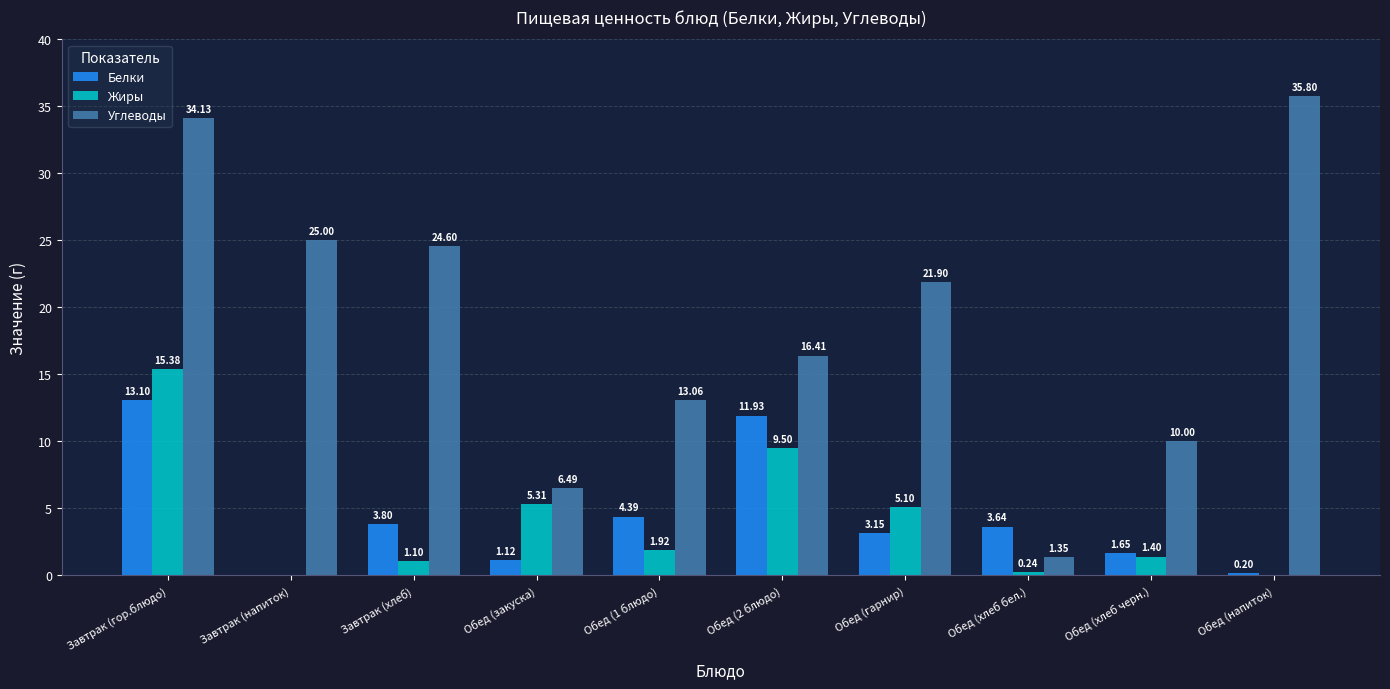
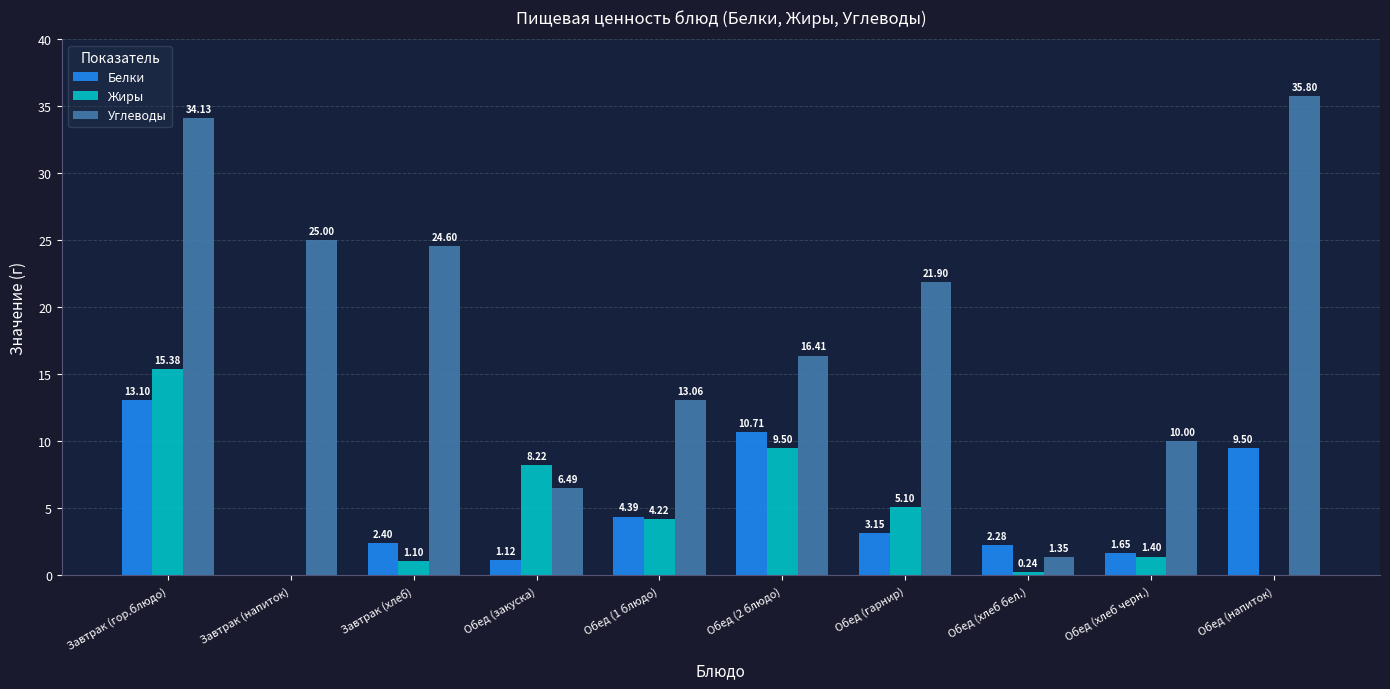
  {
    "Белки": {
      "Завтрак (гор.блюдо)": 13.10,
-     "Завтрак (хлеб)": 3.80,
+     "Завтрак (хлеб)": 2.40,
      "Обед (закуска)": 1.12,
      "Обед (1 блюдо)": 4.39,
-     "Обед (2 блюдо)": 11.93,
+     "Обед (2 блюдо)": 10.71,
      "Обед (гарнир)": 3.15,
-     "Обед (хлеб бел.)": 3.64,
+     "Обед (хлеб бел.)": 2.28,
      "Обед (хлеб черн.)": 1.65,
-     "Обед (напиток)": 0.20
+     "Обед (напиток)": 9.50
    },
    "Жиры": {
      "Завтрак (гор.блюдо)": 15.38,
      "Завтрак (хлеб)": 1.10,
-     "Обед (закуска)": 5.31,
-     "Обед (1 блюдо)": 1.92,
+     "Обед (закуска)": 8.22,
+     "Обед (1 блюдо)": 4.22,
      "Обед (2 блюдо)": 9.50,
      "Обед (гарнир)": 5.10,
      "Обед (хлеб бел.)": 0.24,
      "Обед (хлеб черн.)": 1.40
    },
    "Углеводы": {
      "Завтрак (гор.блюдо)": 34.13,
      "Завтрак (напиток)": 25.00,
      "Завтрак (хлеб)": 24.60,
      "Обед (закуска)": 6.49,
      "Обед (1 блюдо)": 13.06,
      "Обед (2 блюдо)": 16.41,
      "Обед (гарнир)": 21.90,
      "Обед (хлеб бел.)": 1.35,
      "Обед (хлеб черн.)": 10.00,
      "Обед (напиток)": 35.80
    }
  }
